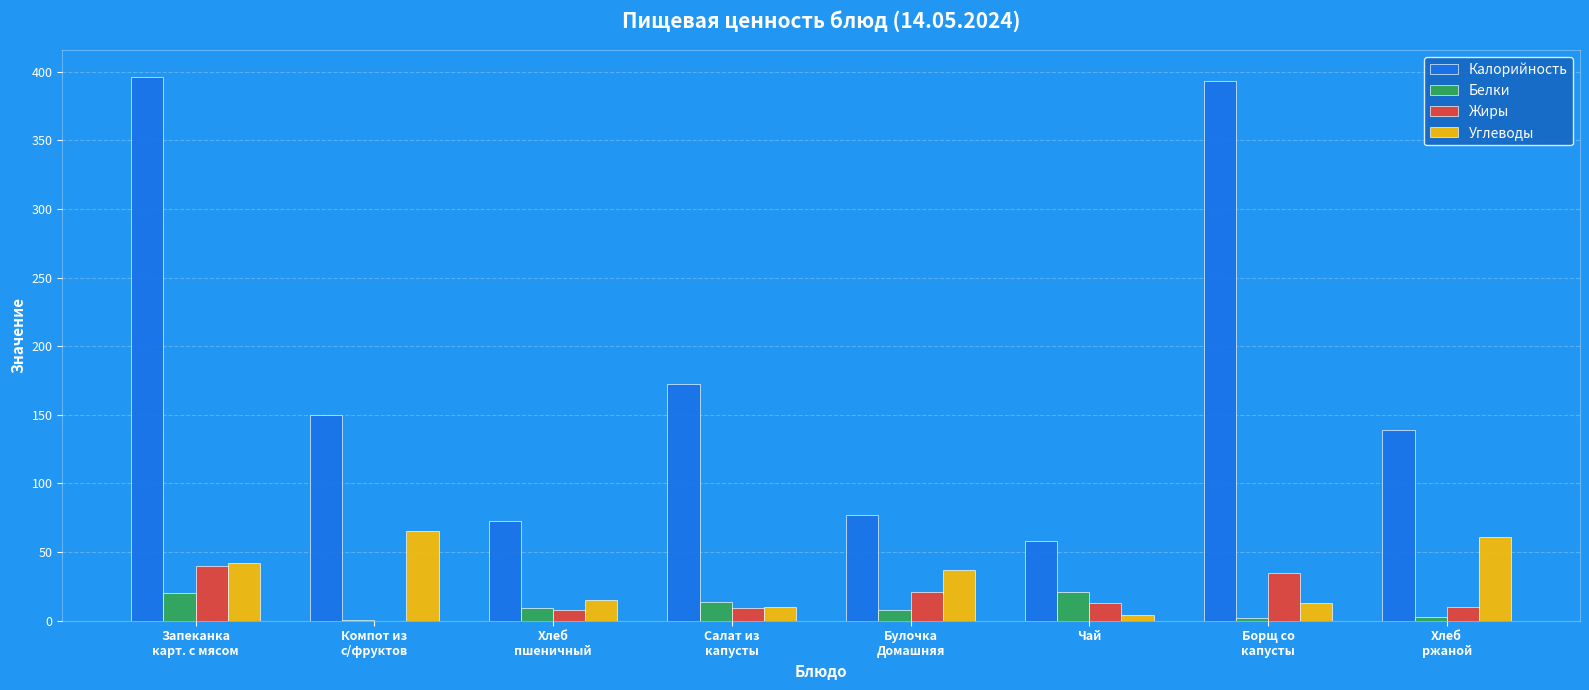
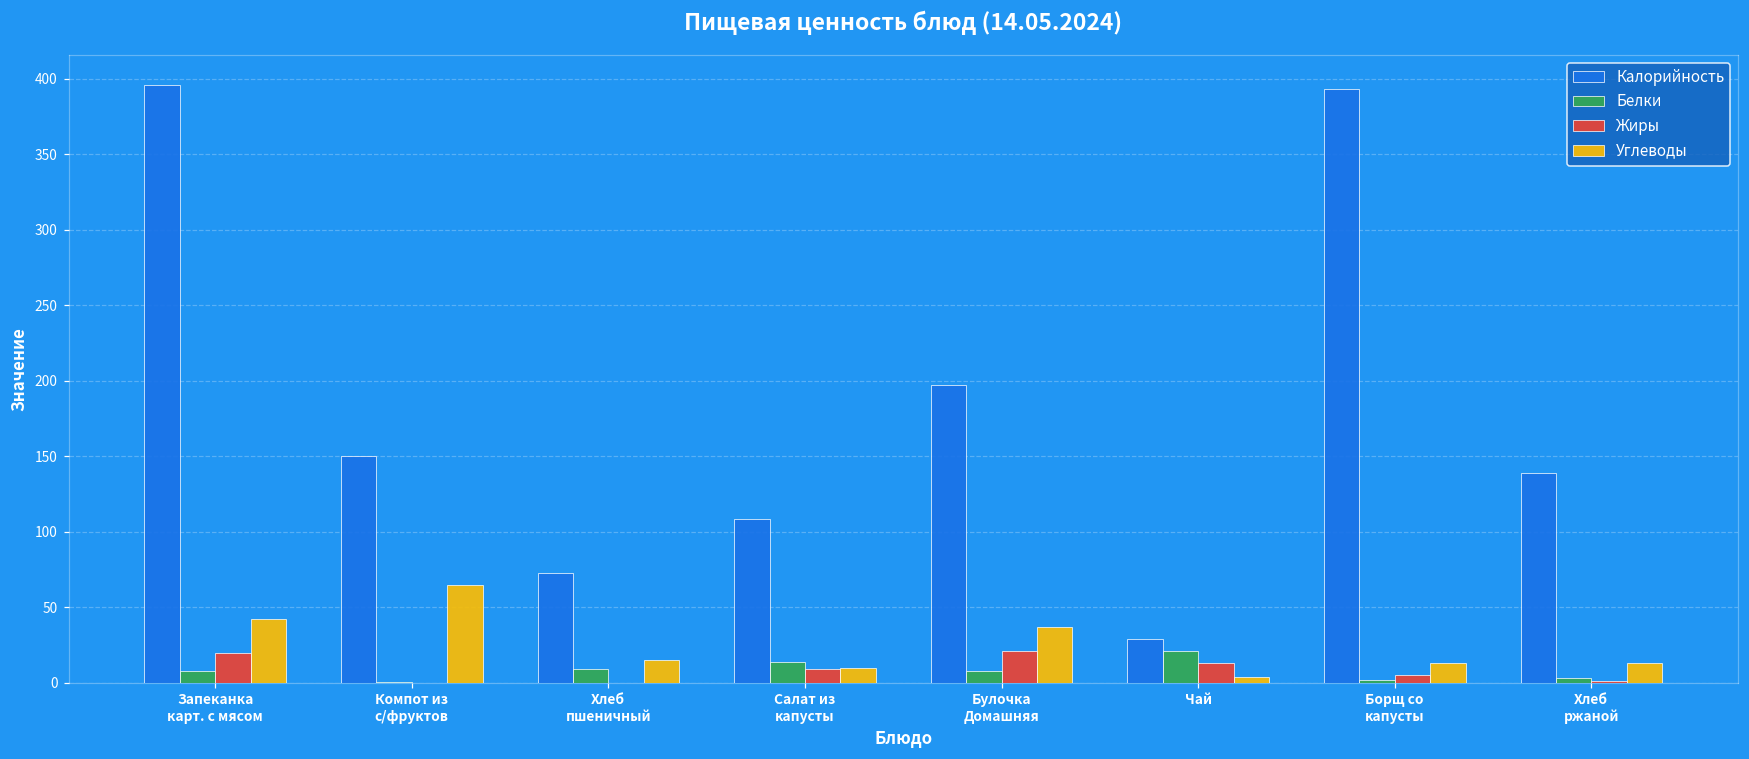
  {
    "Калорийность": {
      "Запеканка карт. с мясом": 396,
      "Компот из с/фруктов": 150,
      "Хлеб пшеничный": 73,
-     "Салат из капусты": 173,
-     "Булочка Домашняя": 77,
-     "Чай": 58,
+     "Салат из капусты": 109,
+     "Булочка Домашняя": 197,
+     "Чай": 29,
      "Борщ со капусты": 393,
      "Хлеб ржаной": 139
    },
    "Белки": {
-     "Запеканка карт. с мясом": 20,
+     "Запеканка карт. с мясом": 8,
      "Хлеб пшеничный": 9,
      "Салат из капусты": 14,
      "Булочка Домашняя": 8,
      "Чай": 21,
      "Борщ со капусты": 2,
      "Хлеб ржаной": 3
    },
    "Жиры": {
-     "Запеканка карт. с мясом": 40,
+     "Запеканка карт. с мясом": 20,
      "Компот из с/фруктов": 0,
-     "Хлеб пшеничный": 8,
+     "Хлеб пшеничный": 0,
      "Салат из капусты": 9,
      "Булочка Домашняя": 21,
      "Чай": 13,
-     "Борщ со капусты": 35,
-     "Хлеб ржаной": 10
+     "Борщ со капусты": 5,
+     "Хлеб ржаной": 1
    },
    "Углеводы": {
      "Запеканка карт. с мясом": 42,
      "Компот из с/фруктов": 65,
      "Хлеб пшеничный": 15,
      "Салат из капусты": 10,
      "Булочка Домашняя": 37,
      "Чай": 4,
      "Борщ со капусты": 13,
-     "Хлеб ржаной": 61
+     "Хлеб ржаной": 13
    }
  }
